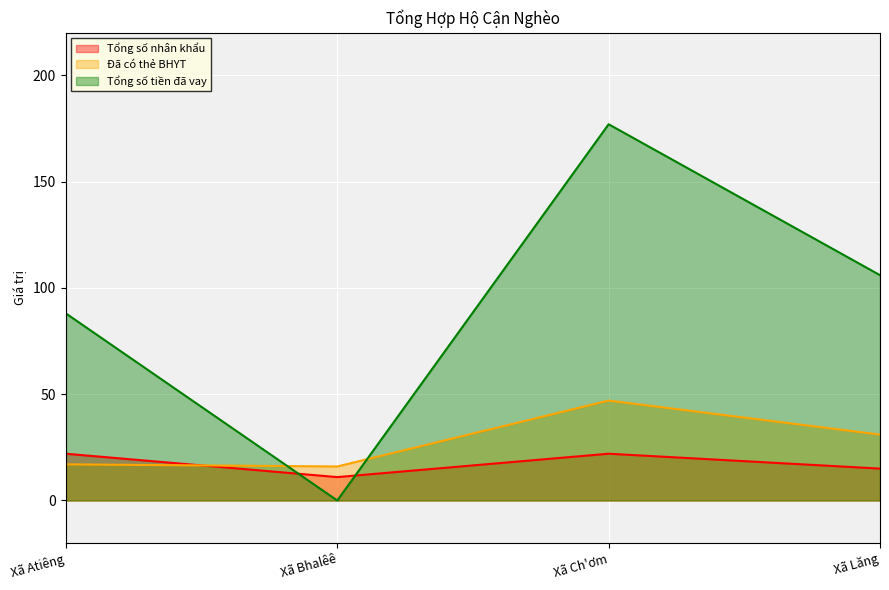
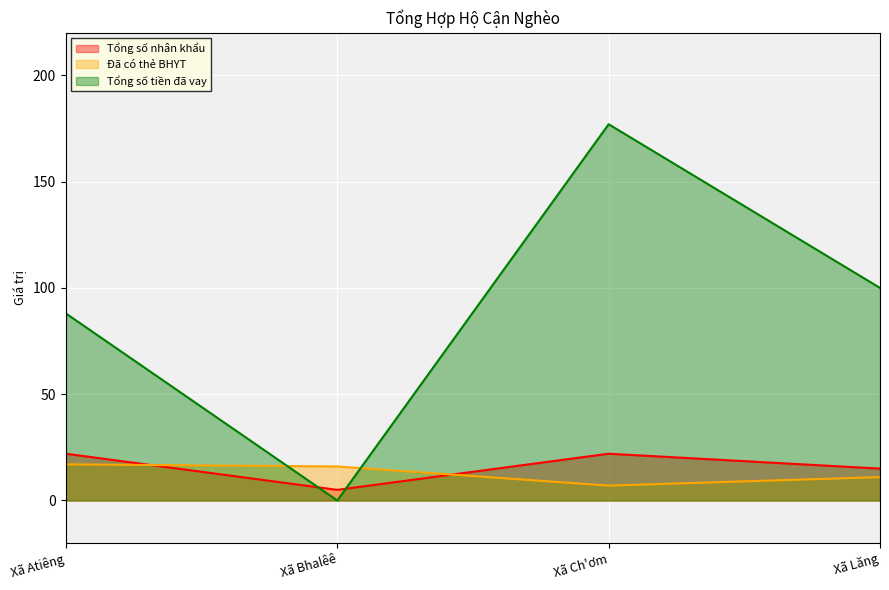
  {
    "Tổng số nhân khẩu": {
      "Xã Atiêng": 22,
-     "Xã Bhalêê": 11,
+     "Xã Bhalêê": 5,
      "Xã Ch'ơm": 22,
      "Xã Lăng": 15
    },
    "Đã có thẻ BHYT": {
      "Xã Atiêng": 17,
      "Xã Bhalêê": 16,
-     "Xã Ch'ơm": 47,
-     "Xã Lăng": 31
+     "Xã Ch'ơm": 7,
+     "Xã Lăng": 11
    },
    "Tổng số tiền đã vay": {
      "Xã Atiêng": 88,
      "Xã Bhalêê": 0,
      "Xã Ch'ơm": 177,
-     "Xã Lăng": 106
+     "Xã Lăng": 100
    }
  }
